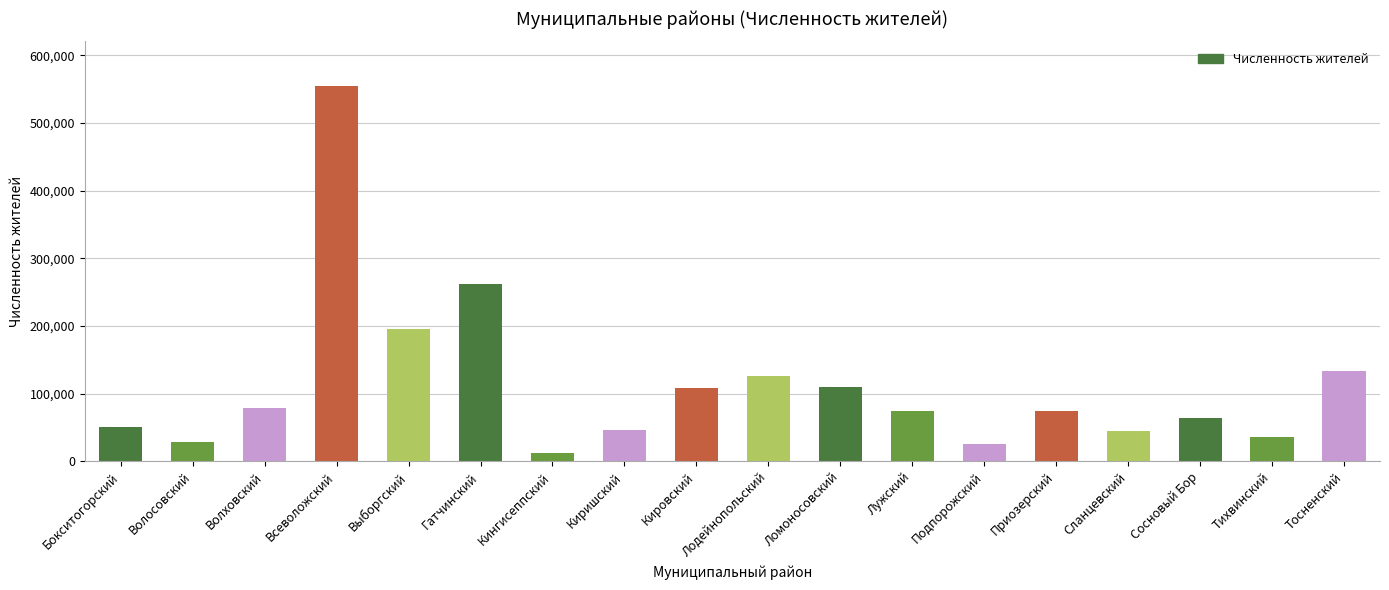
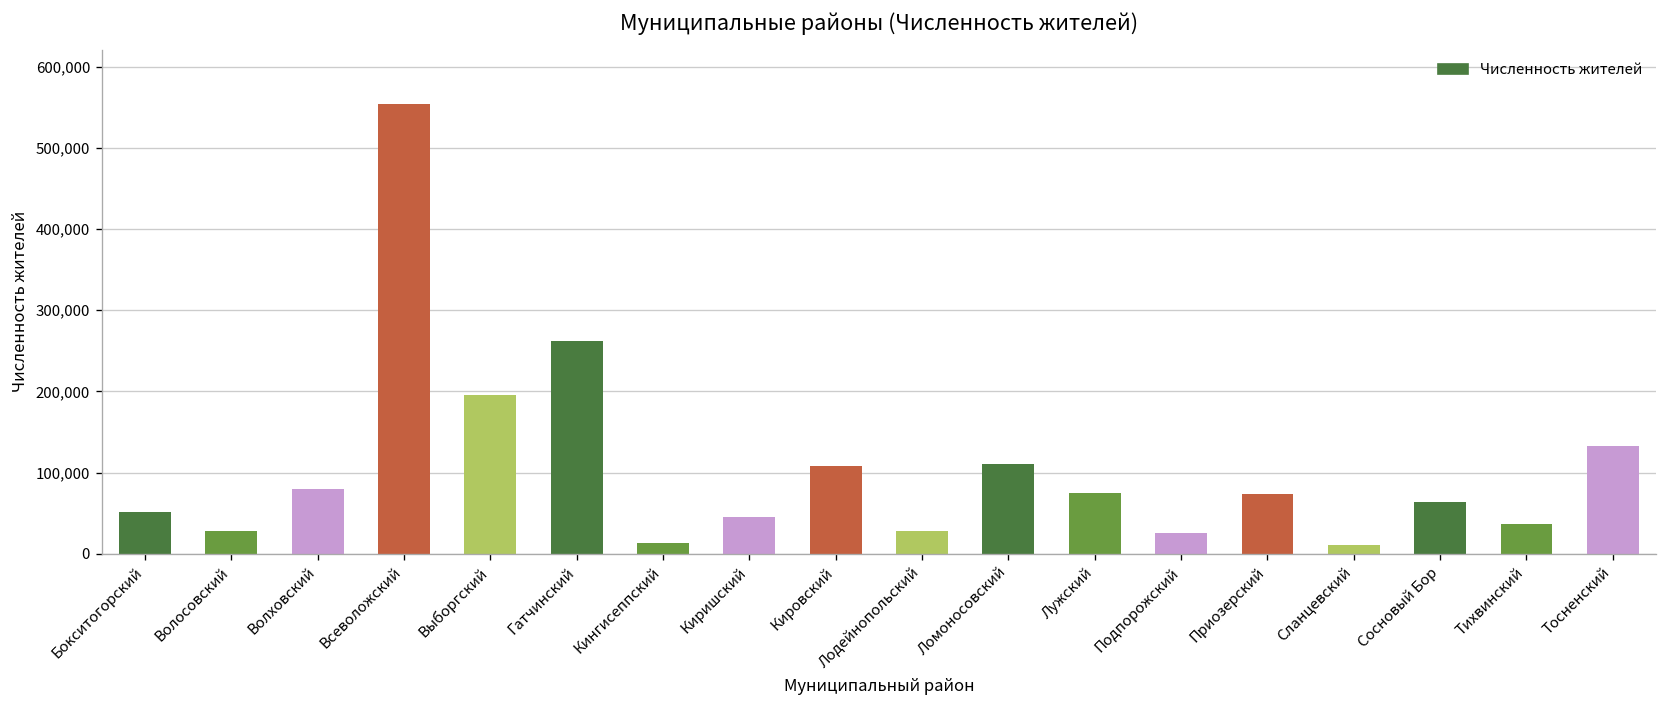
  {
    "Бокситогорский": "50,000",
    "Волосовский": "30,000",
    "Волховский": "80,000",
    "Всеволожский": "550,000",
    "Выборгский": "200,000",
    "Гатчинский": "260,000",
    "Кингисеппский": "10,000",
    "Киришский": "50,000",
    "Кировский": "110,000",
-   "Лодейнопольский": "130,000",
+   "Лодейнопольский": "30,000",
    "Ломоносовский": "110,000",
    "Лужский": "80,000",
    "Подпорожский": "30,000",
    "Приозерский": "70,000",
-   "Сланцевский": "50,000",
+   "Сланцевский": "10,000",
    "Сосновый Бор": "60,000",
    "Тихвинский": "40,000",
    "Тосненский": "130,000"
  }
